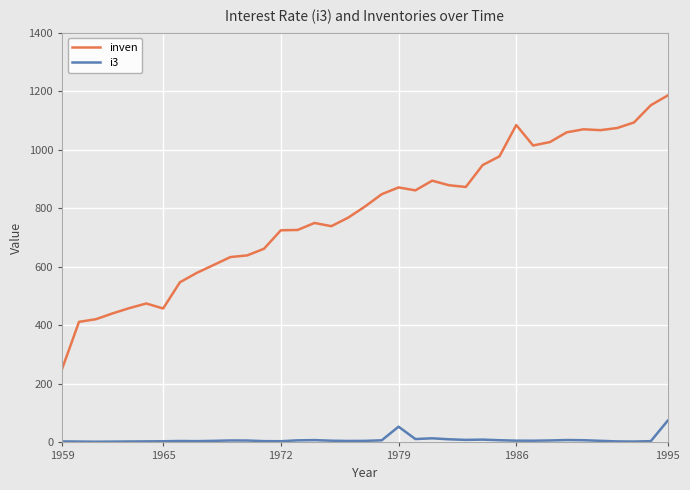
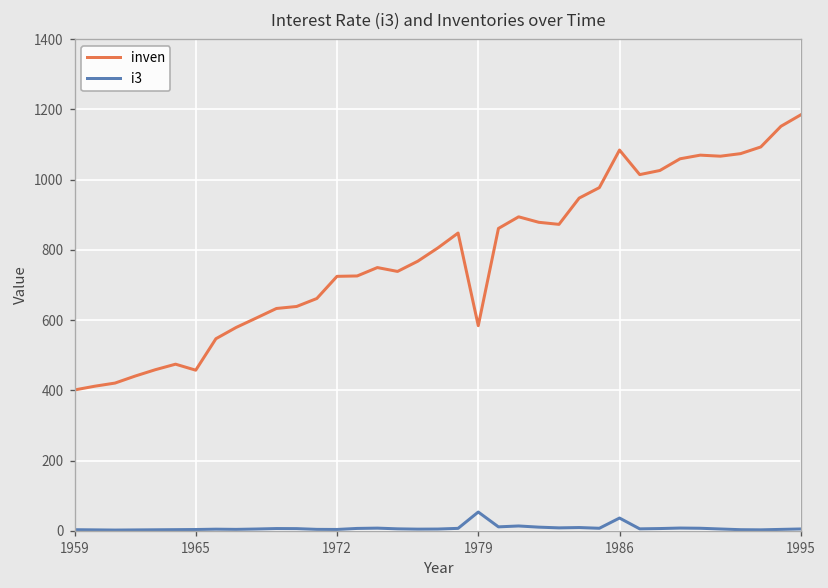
  {
    "inven": {
-     "1959": 250,
+     "1959": 400,
      "1965": 460,
      "1972": 720,
-     "1979": 870,
+     "1979": 580,
      "1986": 1080,
      "1995": 1190
    },
    "i3": {
      "1959": 0,
      "1965": 0,
      "1972": 0,
      "1979": 50,
-     "1986": 10,
-     "1995": 70
+     "1986": 40,
+     "1995": 10
    }
  }
